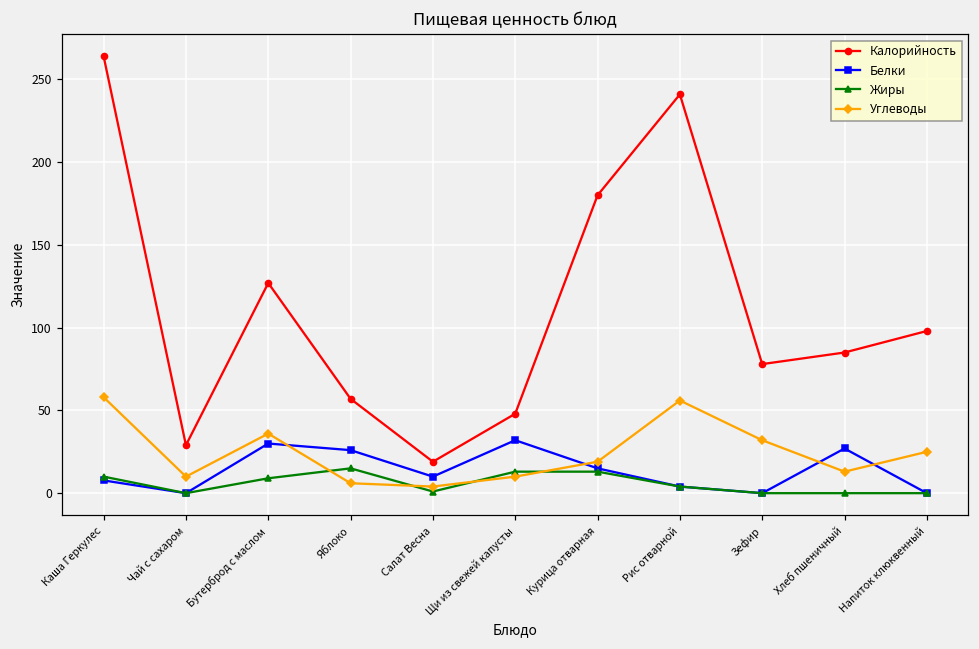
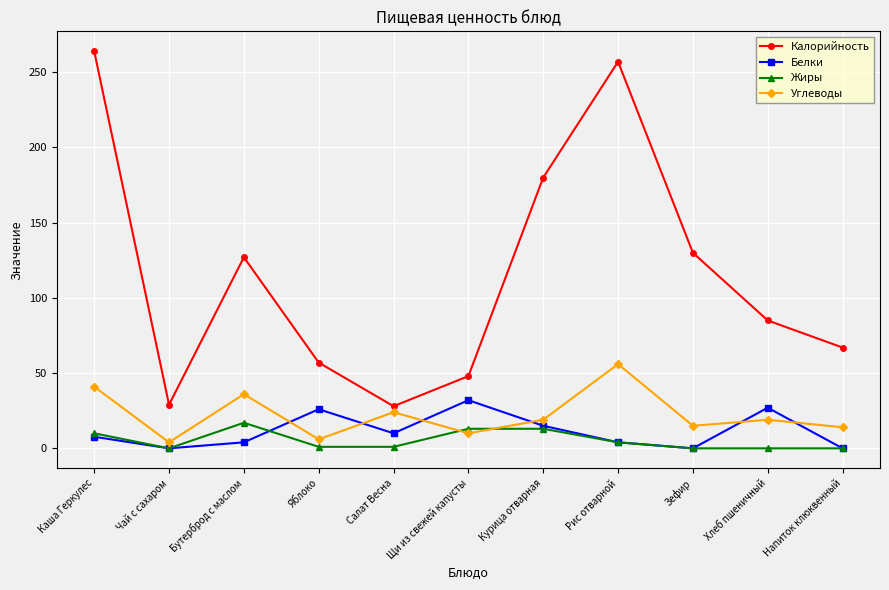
  {
    "Калорийность": {
      "Каша Геркулес": 264,
      "Чай с сахаром": 29,
      "Бутерброд с маслом": 127,
      "Яблоко": 57,
-     "Салат Весна": 19,
+     "Салат Весна": 28,
      "Щи из свежей капусты": 48,
      "Курица отварная": 180,
-     "Рис отварной": 241,
-     "Зефир": 78,
+     "Рис отварной": 257,
+     "Зефир": 130,
      "Хлеб пшеничный": 85,
-     "Напиток клюквенный": 98
+     "Напиток клюквенный": 67
    },
    "Белки": {
      "Каша Геркулес": 8,
-     "Бутерброд с маслом": 30,
+     "Бутерброд с маслом": 4,
      "Яблоко": 26,
      "Салат Весна": 10,
      "Щи из свежей капусты": 32,
      "Курица отварная": 15,
      "Хлеб пшеничный": 27
    },
    "Жиры": {
      "Каша Геркулес": 10,
-     "Бутерброд с маслом": 9,
-     "Яблоко": 15,
+     "Бутерброд с маслом": 17,
+     "Яблоко": 1,
      "Салат Весна": 1,
      "Щи из свежей капусты": 13,
      "Курица отварная": 13,
      "Хлеб пшеничный": 0
    },
    "Углеводы": {
-     "Каша Геркулес": 58,
-     "Чай с сахаром": 10,
+     "Каша Геркулес": 41,
+     "Чай с сахаром": 4,
      "Бутерброд с маслом": 36,
      "Яблоко": 6,
-     "Салат Весна": 4,
+     "Салат Весна": 24,
      "Щи из свежей капусты": 10,
      "Курица отварная": 19,
      "Рис отварной": 56,
-     "Зефир": 32,
-     "Хлеб пшеничный": 13,
-     "Напиток клюквенный": 25
+     "Зефир": 15,
+     "Хлеб пшеничный": 19,
+     "Напиток клюквенный": 14
    }
  }
